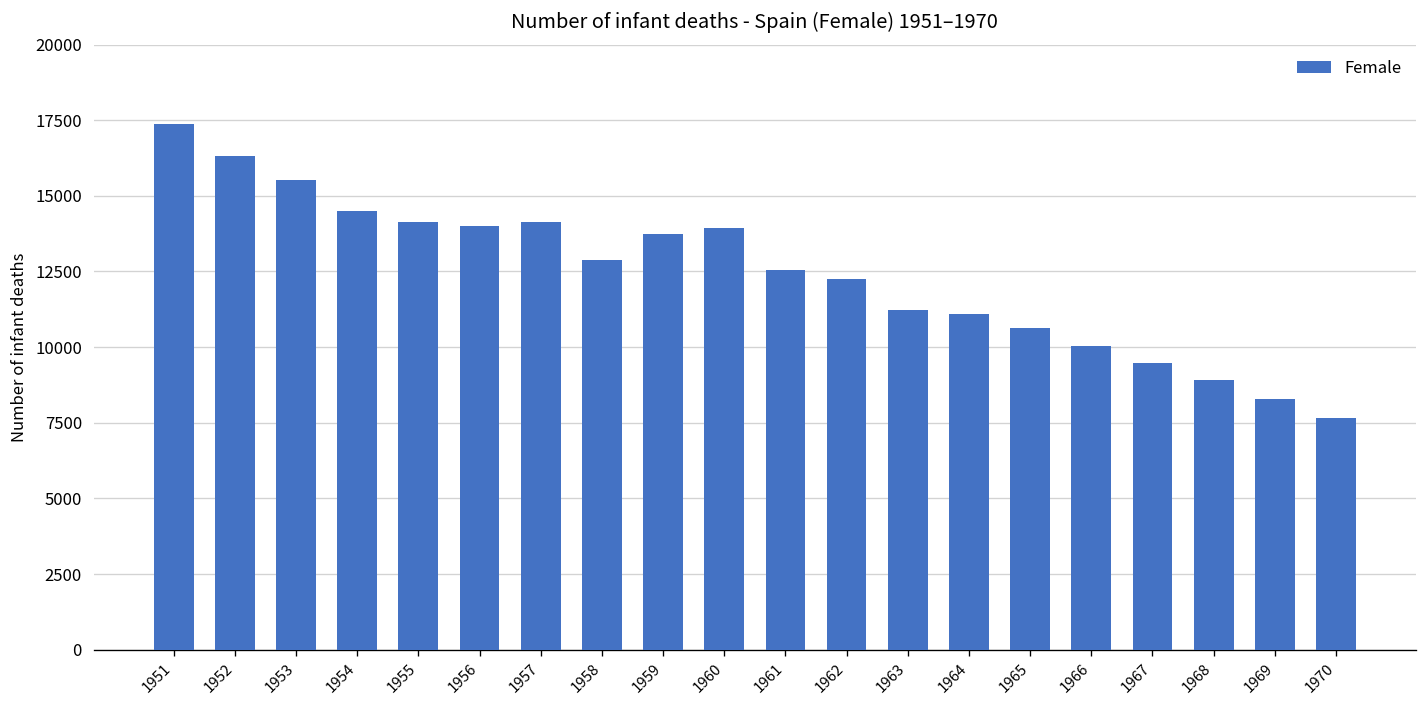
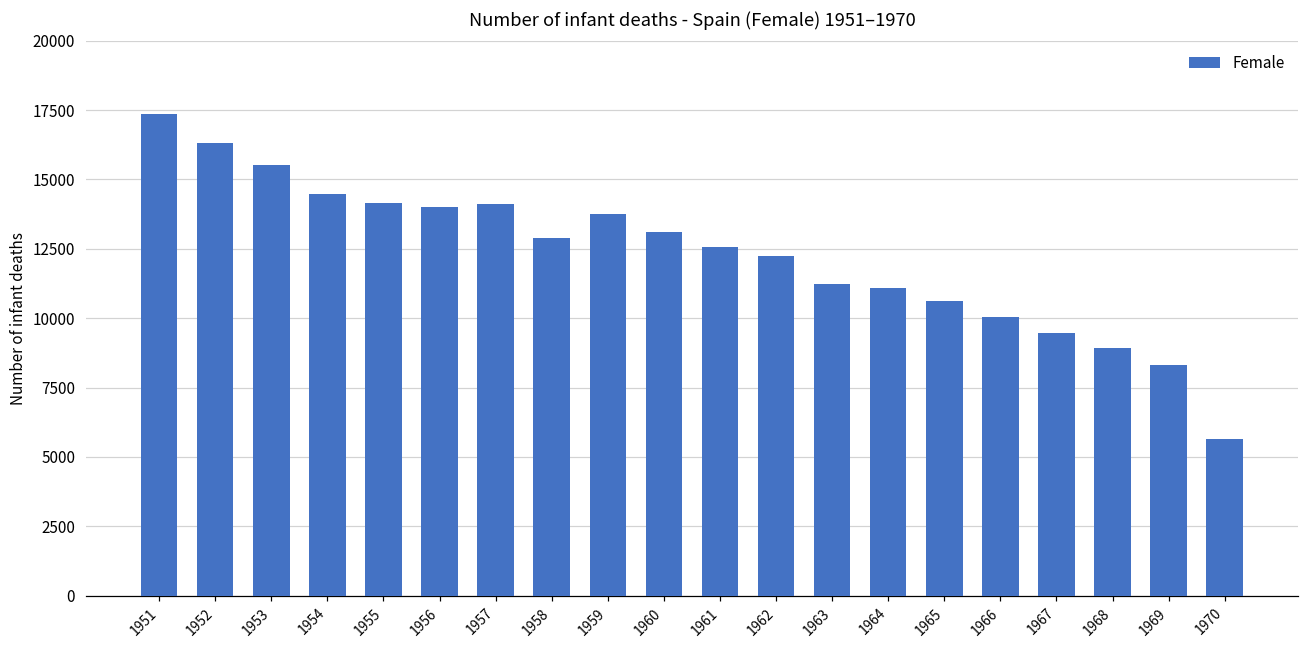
  {
    "1951": 17400,
    "1952": 16300,
    "1953": 15500,
    "1954": 14500,
    "1955": 14100,
    "1956": 14000,
    "1957": 14100,
    "1958": 12900,
    "1959": 13700,
-   "1960": 13900,
+   "1960": 13100,
    "1961": 12600,
    "1962": 12300,
    "1963": 11200,
    "1964": 11100,
    "1965": 10600,
    "1966": 10100,
    "1967": 9500,
    "1968": 8900,
    "1969": 8300,
-   "1970": 7700
+   "1970": 5600
  }
